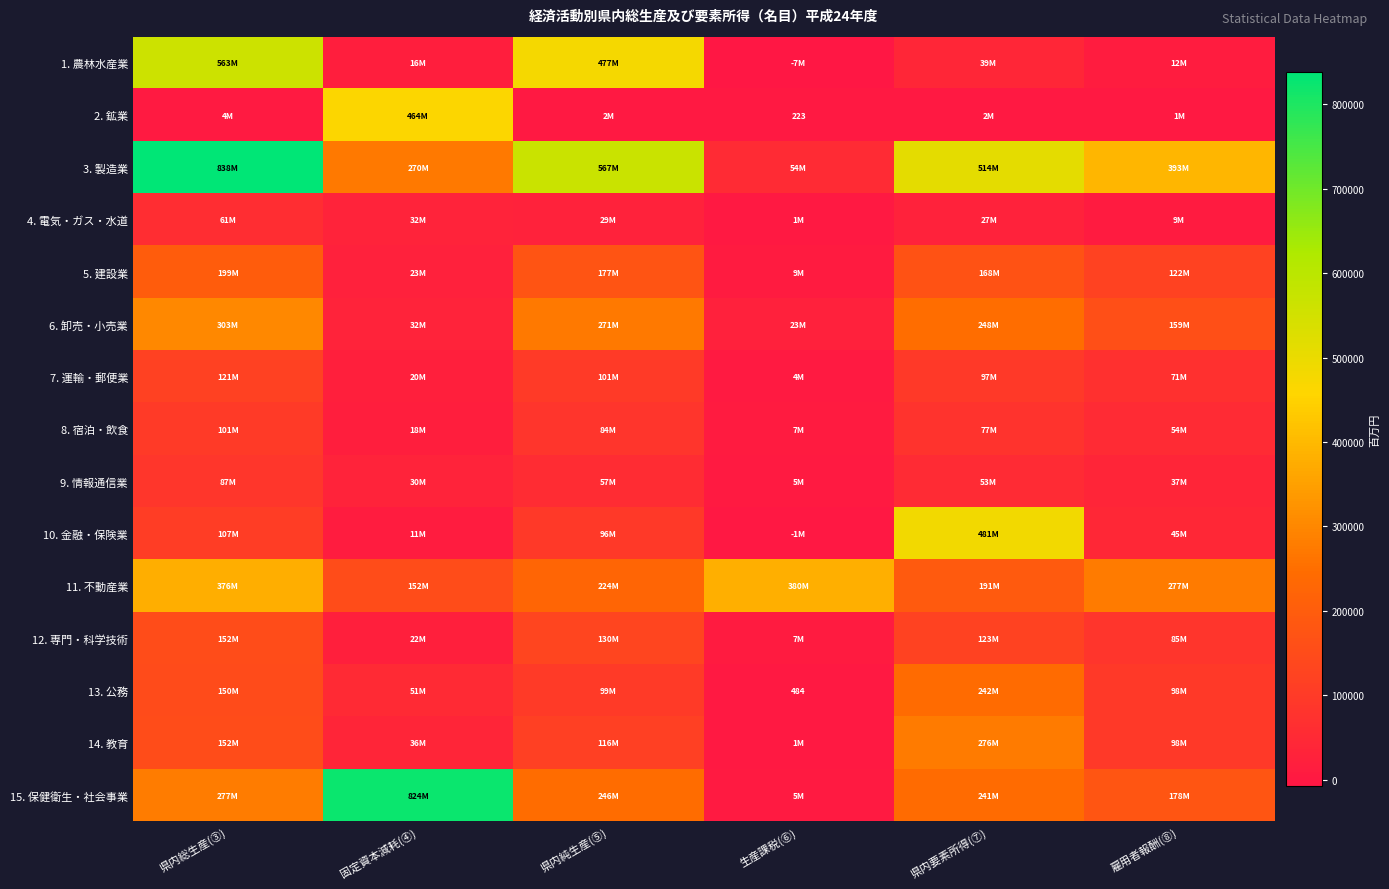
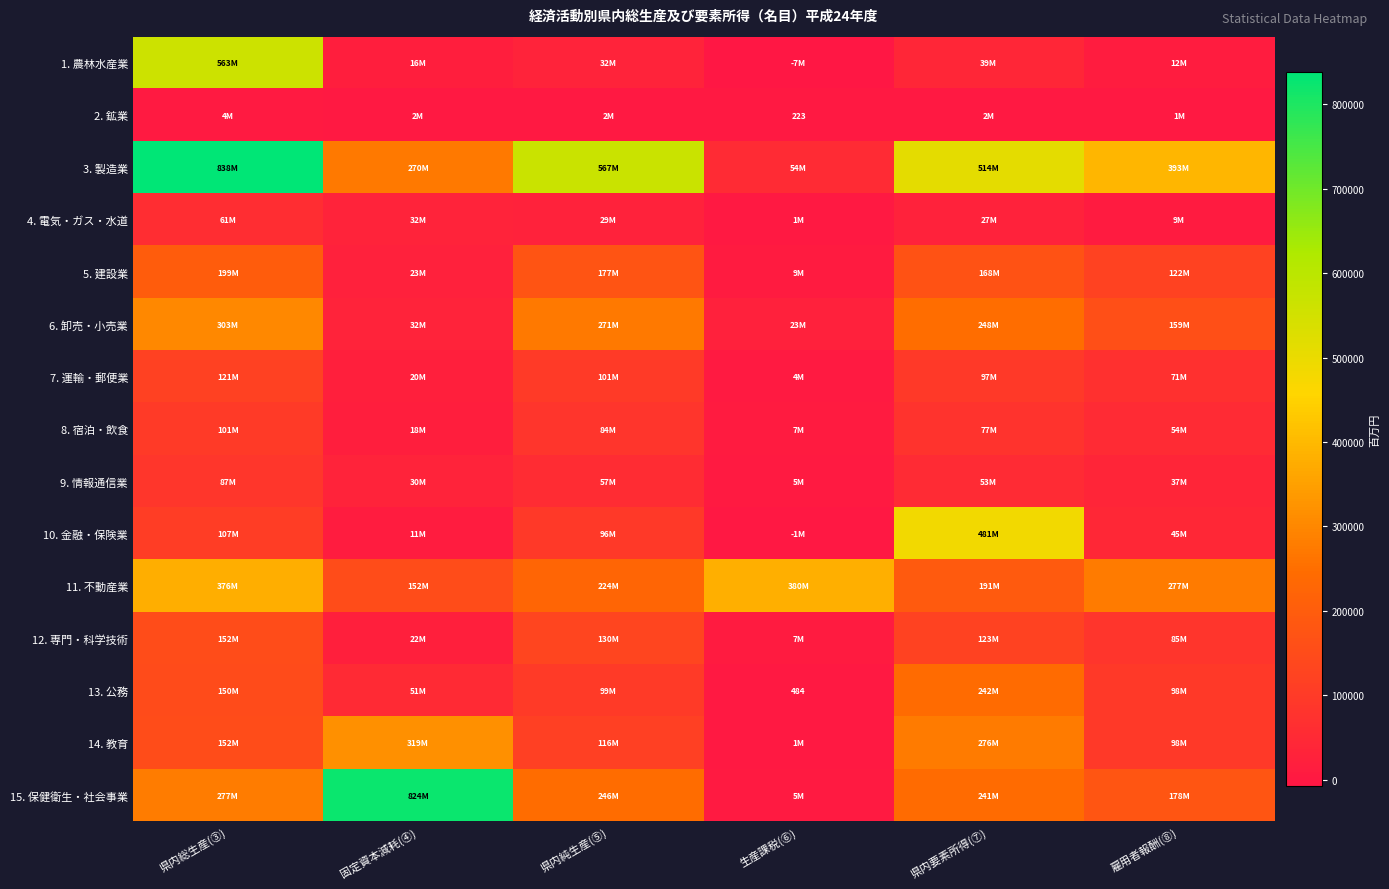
  {
    "1. 農林水産業": {
      "県内総生産(③)": "563M",
      "固定資本減耗(④)": "16M",
-     "県内純生産(⑤)": "477M",
+     "県内純生産(⑤)": "32M",
      "生産課税(⑥)": "-7M",
      "県内要素所得(⑦)": "39M",
      "雇用者報酬(⑧)": "12M"
    },
    "2. 鉱業": {
      "県内総生産(③)": "4M",
-     "固定資本減耗(④)": "464M",
+     "固定資本減耗(④)": "2M",
      "県内純生産(⑤)": "2M",
      "生産課税(⑥)": "223",
      "県内要素所得(⑦)": "2M",
      "雇用者報酬(⑧)": "1M"
    },
    "3. 製造業": {
      "県内総生産(③)": "838M",
      "固定資本減耗(④)": "270M",
      "県内純生産(⑤)": "567M",
      "生産課税(⑥)": "54M",
      "県内要素所得(⑦)": "514M",
      "雇用者報酬(⑧)": "393M"
    },
    "4. 電気・ガス・水道": {
      "県内総生産(③)": "61M",
      "固定資本減耗(④)": "32M",
      "県内純生産(⑤)": "29M",
      "生産課税(⑥)": "1M",
      "県内要素所得(⑦)": "27M",
      "雇用者報酬(⑧)": "9M"
    },
    "5. 建設業": {
      "県内総生産(③)": "199M",
      "固定資本減耗(④)": "23M",
      "県内純生産(⑤)": "177M",
      "生産課税(⑥)": "9M",
      "県内要素所得(⑦)": "168M",
      "雇用者報酬(⑧)": "122M"
    },
    "6. 卸売・小売業": {
      "県内総生産(③)": "303M",
      "固定資本減耗(④)": "32M",
      "県内純生産(⑤)": "271M",
      "生産課税(⑥)": "23M",
      "県内要素所得(⑦)": "248M",
      "雇用者報酬(⑧)": "159M"
    },
    "7. 運輸・郵便業": {
      "県内総生産(③)": "121M",
      "固定資本減耗(④)": "20M",
      "県内純生産(⑤)": "101M",
      "生産課税(⑥)": "4M",
      "県内要素所得(⑦)": "97M",
      "雇用者報酬(⑧)": "71M"
    },
    "8. 宿泊・飲食": {
      "県内総生産(③)": "101M",
      "固定資本減耗(④)": "18M",
      "県内純生産(⑤)": "84M",
      "生産課税(⑥)": "7M",
      "県内要素所得(⑦)": "77M",
      "雇用者報酬(⑧)": "54M"
    },
    "9. 情報通信業": {
      "県内総生産(③)": "87M",
      "固定資本減耗(④)": "30M",
      "県内純生産(⑤)": "57M",
      "生産課税(⑥)": "5M",
      "県内要素所得(⑦)": "53M",
      "雇用者報酬(⑧)": "37M"
    },
    "10. 金融・保険業": {
      "県内総生産(③)": "107M",
      "固定資本減耗(④)": "11M",
      "県内純生産(⑤)": "96M",
      "生産課税(⑥)": "-1M",
      "県内要素所得(⑦)": "481M",
      "雇用者報酬(⑧)": "45M"
    },
    "11. 不動産業": {
      "県内総生産(③)": "376M",
      "固定資本減耗(④)": "152M",
      "県内純生産(⑤)": "224M",
      "生産課税(⑥)": "380M",
      "県内要素所得(⑦)": "191M",
      "雇用者報酬(⑧)": "277M"
    },
    "12. 専門・科学技術": {
      "県内総生産(③)": "152M",
      "固定資本減耗(④)": "22M",
      "県内純生産(⑤)": "130M",
      "生産課税(⑥)": "7M",
      "県内要素所得(⑦)": "123M",
      "雇用者報酬(⑧)": "85M"
    },
    "13. 公務": {
      "県内総生産(③)": "150M",
      "固定資本減耗(④)": "51M",
      "県内純生産(⑤)": "99M",
      "生産課税(⑥)": "484",
      "県内要素所得(⑦)": "242M",
      "雇用者報酬(⑧)": "98M"
    },
    "14. 教育": {
      "県内総生産(③)": "152M",
-     "固定資本減耗(④)": "36M",
+     "固定資本減耗(④)": "319M",
      "県内純生産(⑤)": "116M",
      "生産課税(⑥)": "1M",
      "県内要素所得(⑦)": "276M",
      "雇用者報酬(⑧)": "98M"
    },
    "15. 保健衛生・社会事業": {
      "県内総生産(③)": "277M",
      "固定資本減耗(④)": "824M",
      "県内純生産(⑤)": "246M",
      "生産課税(⑥)": "5M",
      "県内要素所得(⑦)": "241M",
      "雇用者報酬(⑧)": "178M"
    }
  }
